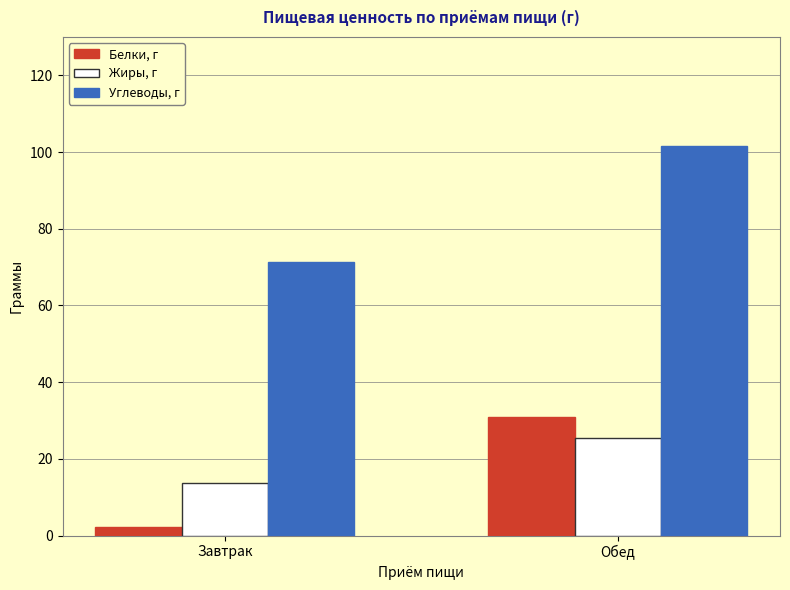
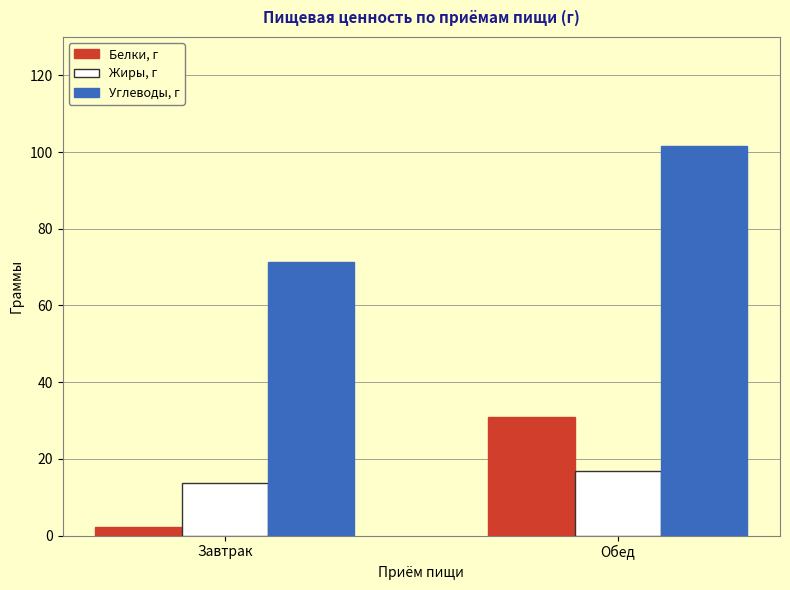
  {
    "Белки, г": {
      "Завтрак": 2,
      "Обед": 31
    },
    "Жиры, г": {
      "Завтрак": 14,
-     "Обед": 26
+     "Обед": 17
    },
    "Углеводы, г": {
      "Завтрак": 71,
      "Обед": 102
    }
  }
